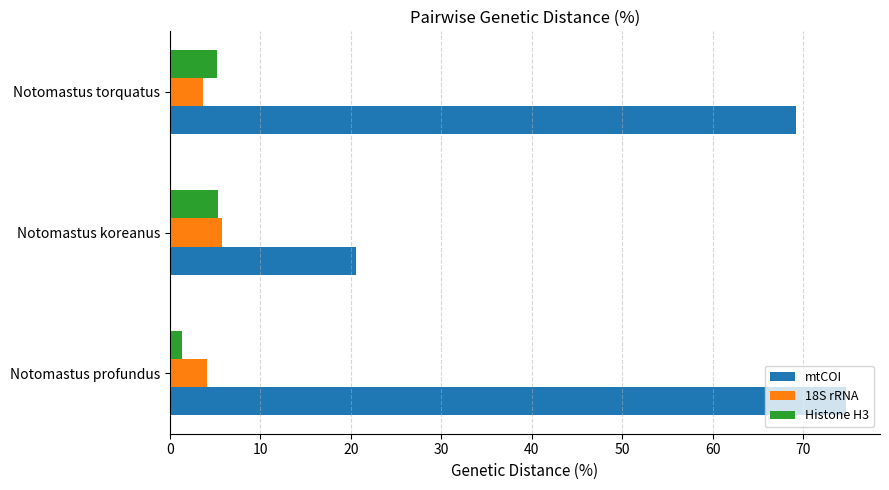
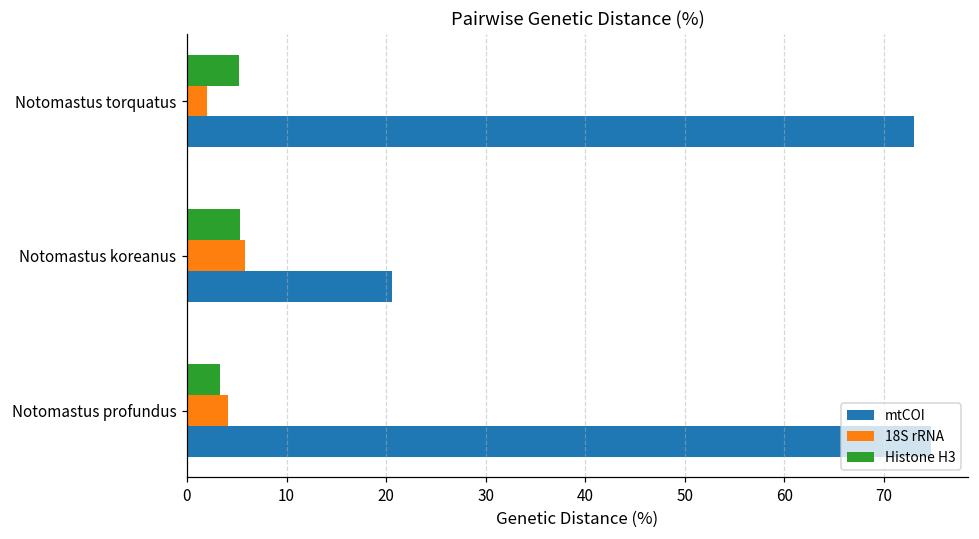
  {
    "mtCOI": {
-     "Notomastus torquatus": 69,
+     "Notomastus torquatus": 73,
      "Notomastus koreanus": 21
    },
    "18S rRNA": {
-     "Notomastus torquatus": 4,
+     "Notomastus torquatus": 2,
      "Notomastus koreanus": 6,
      "Notomastus profundus": 4
    },
    "Histone H3": {
      "Notomastus torquatus": 5,
      "Notomastus koreanus": 5,
-     "Notomastus profundus": 1
+     "Notomastus profundus": 3
    }
  }
